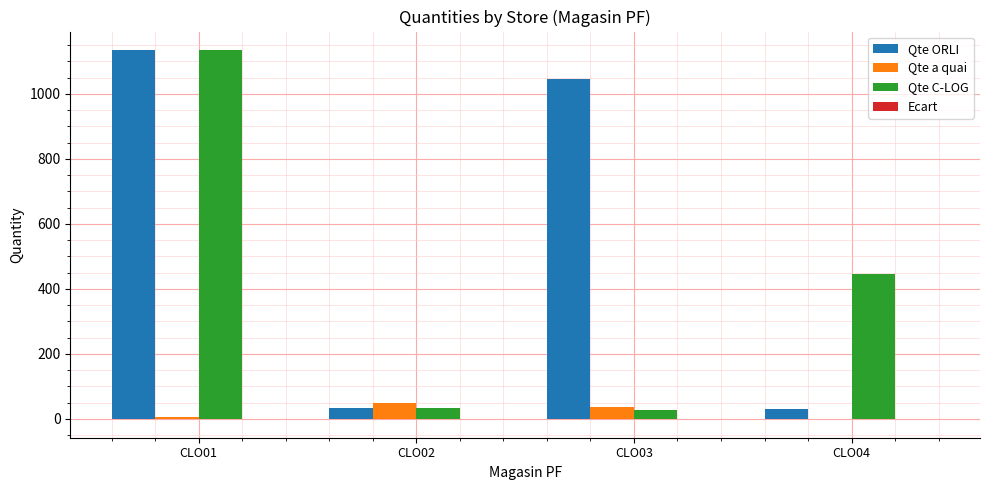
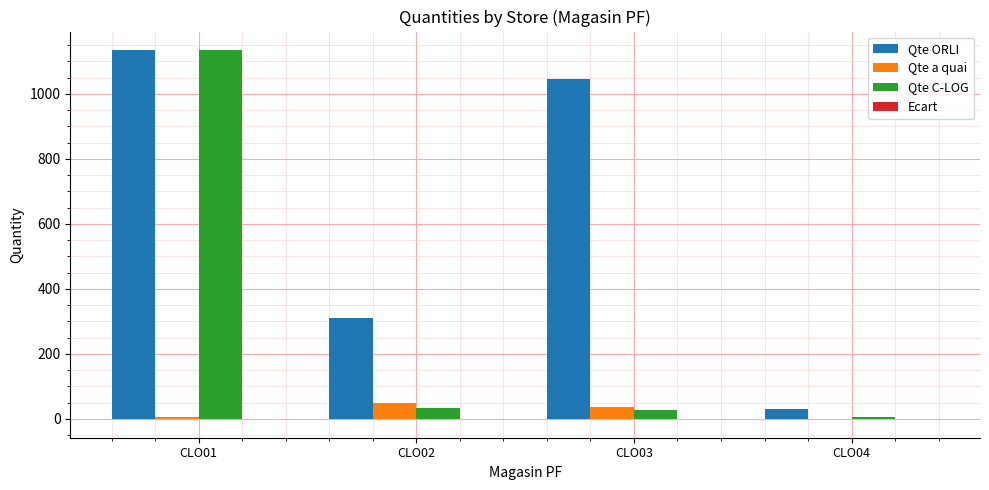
  {
    "Qte ORLI": {
      "CLO01": 1140,
-     "CLO02": 30,
+     "CLO02": 310,
      "CLO03": 1050,
      "CLO04": 30
    },
    "Qte a quai": {
      "CLO02": 50,
      "CLO03": 40,
      "CLO04": 0
    },
    "Qte C-LOG": {
      "CLO01": 1140,
      "CLO02": 30,
      "CLO03": 30,
-     "CLO04": 450
+     "CLO04": 10
    },
    "Ecart": {
      "CLO02": 0,
      "CLO03": 0,
      "CLO04": 0
    }
  }
